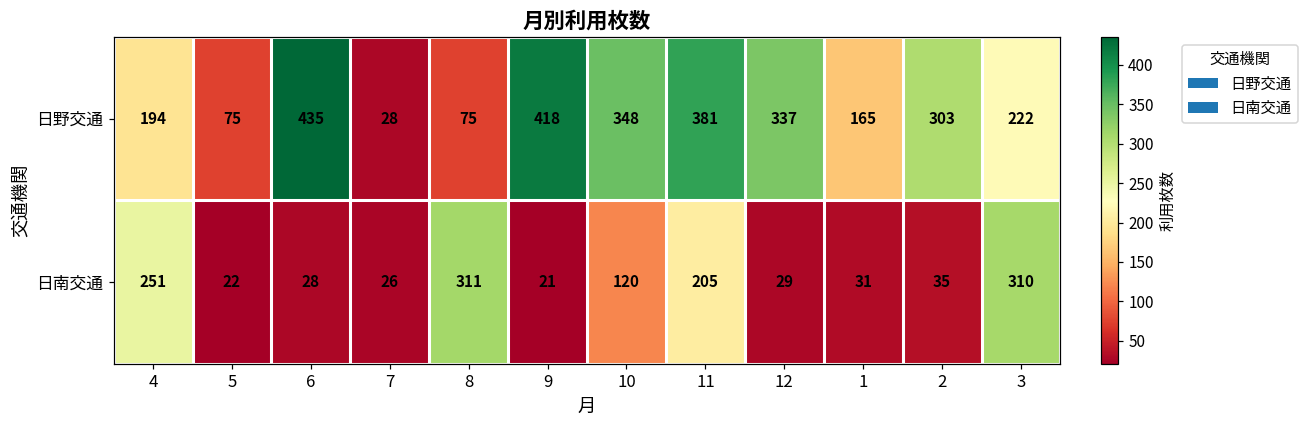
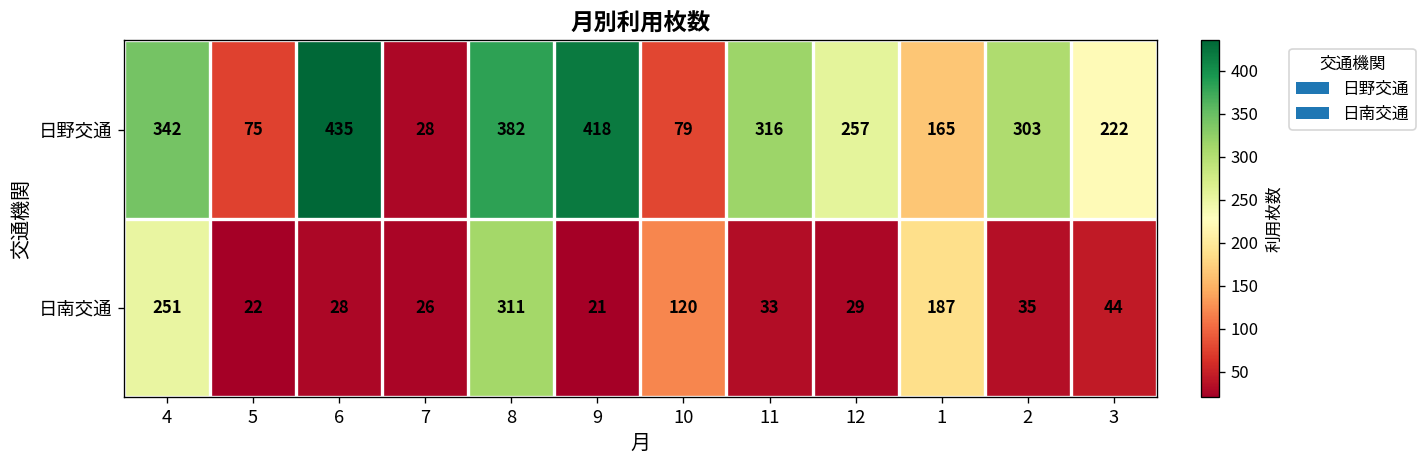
  {
    "日野交通": {
-     "4": 194,
+     "4": 342,
      "5": 75,
      "6": 435,
      "7": 28,
-     "8": 75,
+     "8": 382,
      "9": 418,
-     "10": 348,
-     "11": 381,
-     "12": 337,
+     "10": 79,
+     "11": 316,
+     "12": 257,
      "1": 165,
      "2": 303,
      "3": 222
    },
    "日南交通": {
      "4": 251,
      "5": 22,
      "6": 28,
      "7": 26,
      "8": 311,
      "9": 21,
      "10": 120,
-     "11": 205,
+     "11": 33,
      "12": 29,
-     "1": 31,
+     "1": 187,
      "2": 35,
-     "3": 310
+     "3": 44
    }
  }
